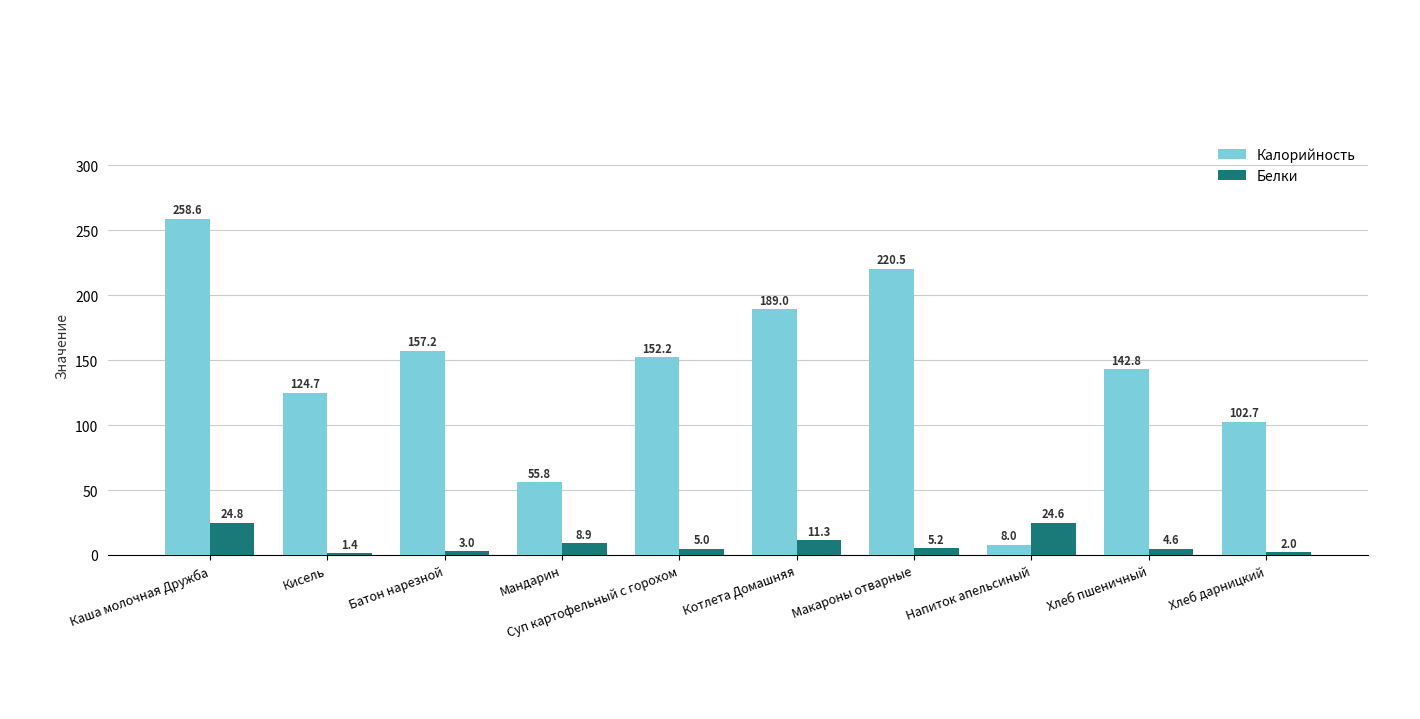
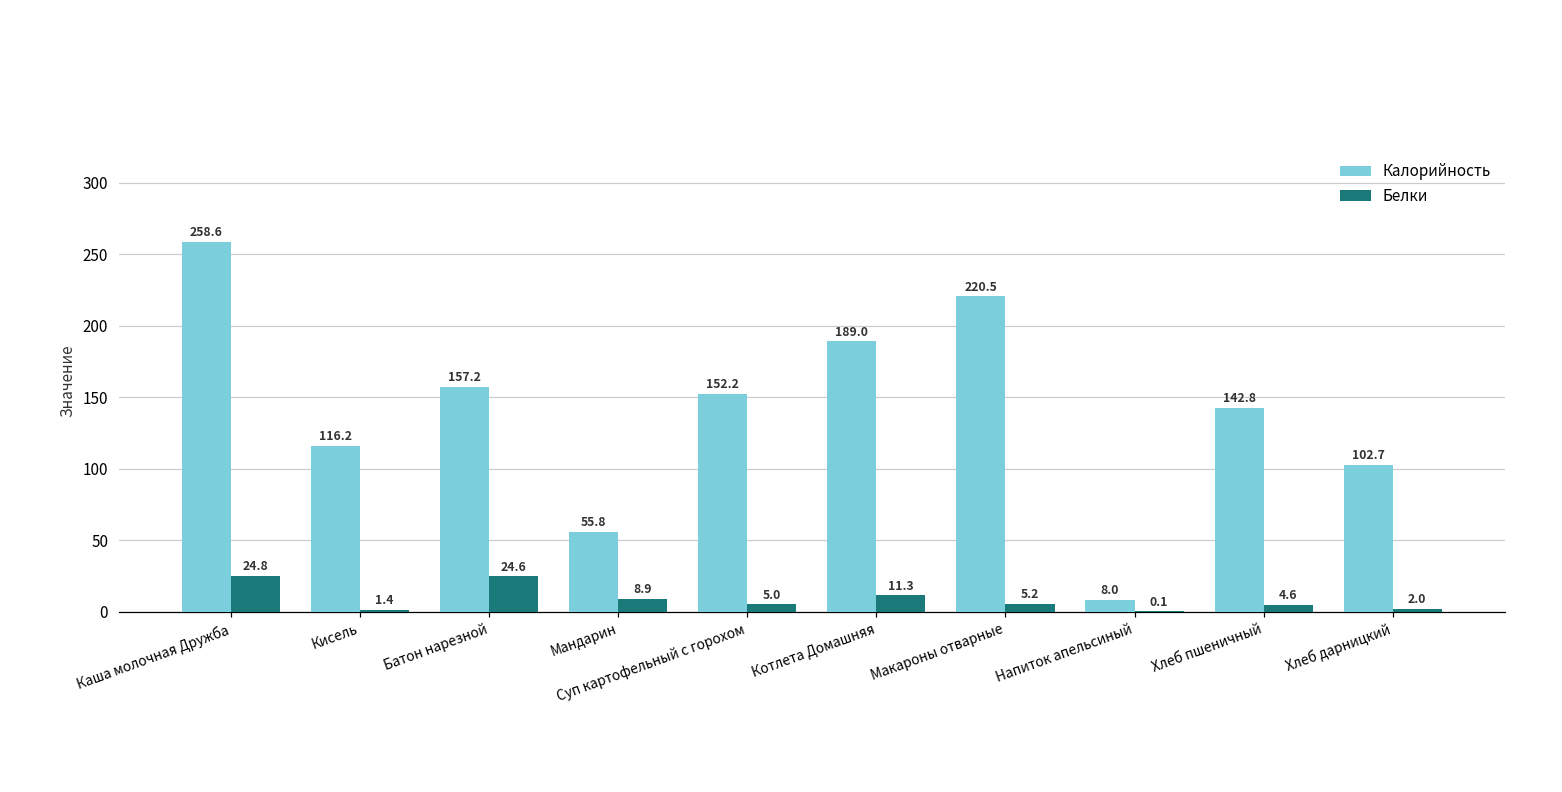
  {
    "Калорийность": {
      "Каша молочная Дружба": 258.6,
-     "Кисель": 124.7,
+     "Кисель": 116.2,
      "Батон нарезной": 157.2,
      "Мандарин": 55.8,
      "Суп картофельный с горохом": 152.2,
      "Котлета Домашняя": 189.0,
      "Макароны отварные": 220.5,
      "Напиток апельсиный": 8.0,
      "Хлеб пшеничный": 142.8,
      "Хлеб дарницкий": 102.7
    },
    "Белки": {
      "Каша молочная Дружба": 24.8,
      "Кисель": 1.4,
-     "Батон нарезной": 3.0,
+     "Батон нарезной": 24.6,
      "Мандарин": 8.9,
      "Суп картофельный с горохом": 5.0,
      "Котлета Домашняя": 11.3,
      "Макароны отварные": 5.2,
-     "Напиток апельсиный": 24.6,
+     "Напиток апельсиный": 0.1,
      "Хлеб пшеничный": 4.6,
      "Хлеб дарницкий": 2.0
    }
  }
